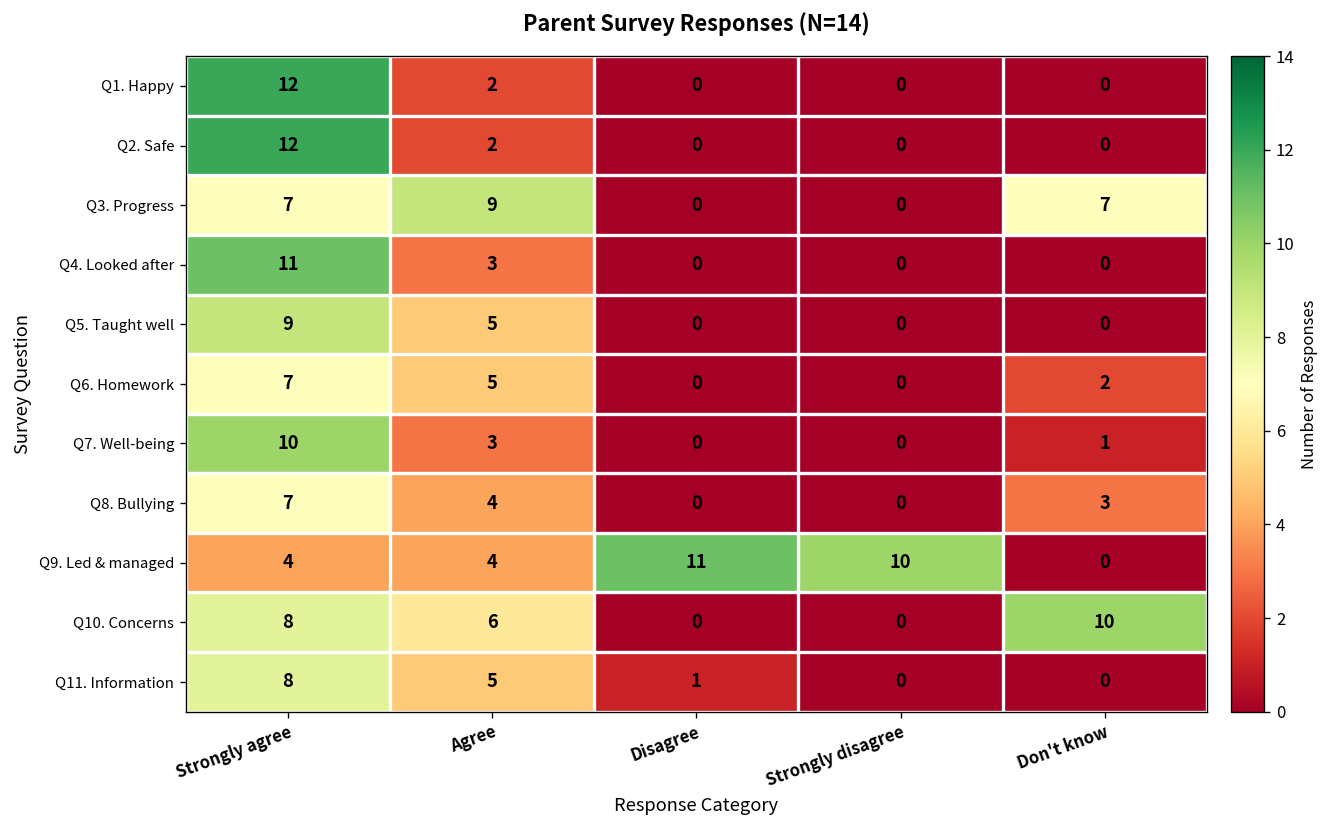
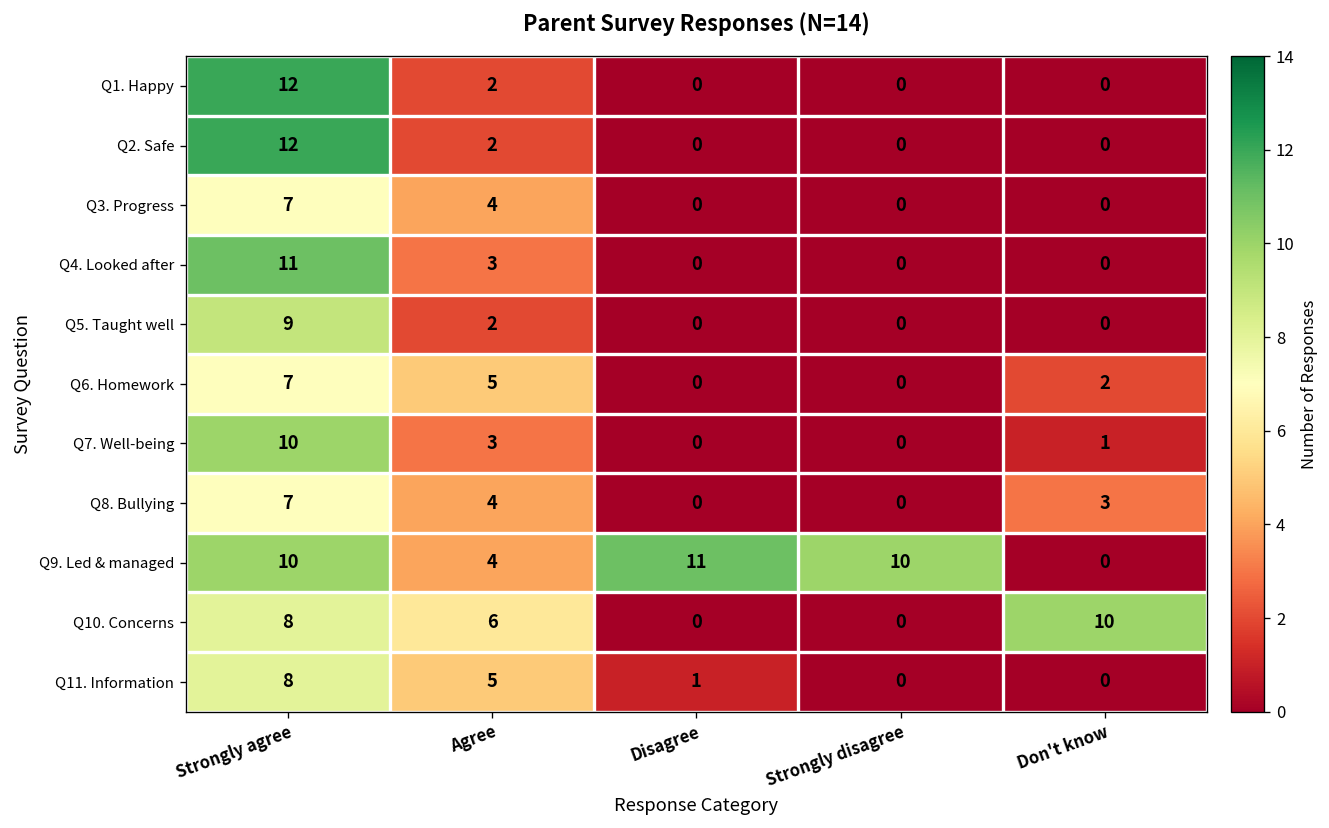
  {
    "Q1. Happy": {
      "Strongly agree": 12,
      "Agree": 2,
      "Disagree": 0,
      "Strongly disagree": 0,
      "Don't know": 0
    },
    "Q2. Safe": {
      "Strongly agree": 12,
      "Agree": 2,
      "Disagree": 0,
      "Strongly disagree": 0,
      "Don't know": 0
    },
    "Q3. Progress": {
      "Strongly agree": 7,
-     "Agree": 9,
+     "Agree": 4,
      "Disagree": 0,
      "Strongly disagree": 0,
-     "Don't know": 7
+     "Don't know": 0
    },
    "Q4. Looked after": {
      "Strongly agree": 11,
      "Agree": 3,
      "Disagree": 0,
      "Strongly disagree": 0,
      "Don't know": 0
    },
    "Q5. Taught well": {
      "Strongly agree": 9,
-     "Agree": 5,
+     "Agree": 2,
      "Disagree": 0,
      "Strongly disagree": 0,
      "Don't know": 0
    },
    "Q6. Homework": {
      "Strongly agree": 7,
      "Agree": 5,
      "Disagree": 0,
      "Strongly disagree": 0,
      "Don't know": 2
    },
    "Q7. Well-being": {
      "Strongly agree": 10,
      "Agree": 3,
      "Disagree": 0,
      "Strongly disagree": 0,
      "Don't know": 1
    },
    "Q8. Bullying": {
      "Strongly agree": 7,
      "Agree": 4,
      "Disagree": 0,
      "Strongly disagree": 0,
      "Don't know": 3
    },
    "Q9. Led & managed": {
-     "Strongly agree": 4,
+     "Strongly agree": 10,
      "Agree": 4,
      "Disagree": 11,
      "Strongly disagree": 10,
      "Don't know": 0
    },
    "Q10. Concerns": {
      "Strongly agree": 8,
      "Agree": 6,
      "Disagree": 0,
      "Strongly disagree": 0,
      "Don't know": 10
    },
    "Q11. Information": {
      "Strongly agree": 8,
      "Agree": 5,
      "Disagree": 1,
      "Strongly disagree": 0,
      "Don't know": 0
    }
  }
